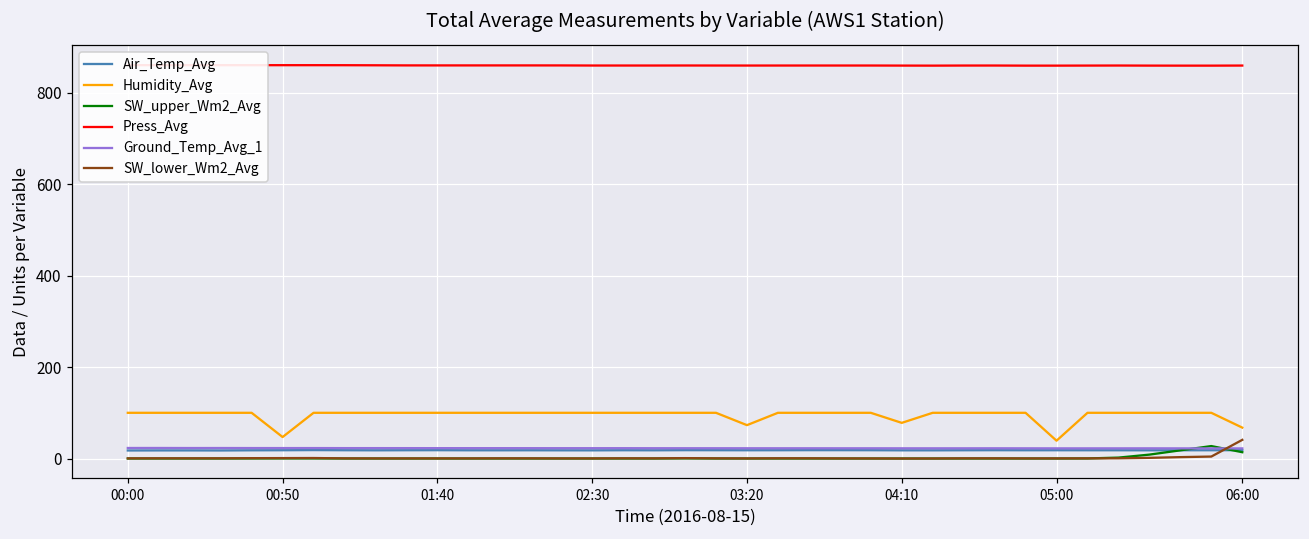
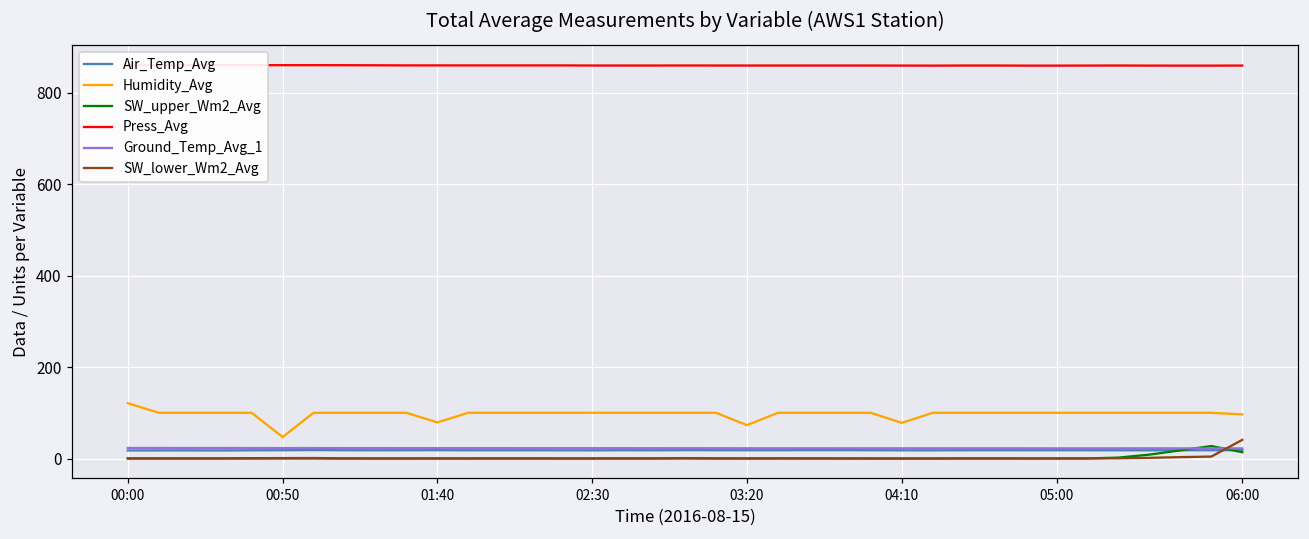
  {
    "Humidity_Avg": {
-     "00:00": 100,
+     "00:00": 120,
      "00:50": 50,
-     "01:40": 100,
+     "01:40": 80,
      "02:30": 100,
      "03:20": 70,
      "04:10": 80,
-     "05:00": 40,
-     "06:00": 70
+     "05:00": 100,
+     "06:00": 100
    },
    "Press_Avg": {
      "00:50": 860,
      "01:40": 860,
      "02:30": 860,
      "03:20": 860,
      "04:10": 860,
      "05:00": 860,
      "06:00": 860
    },
    "SW_lower_Wm2_Avg": {
      "06:00": 40
    }
  }
